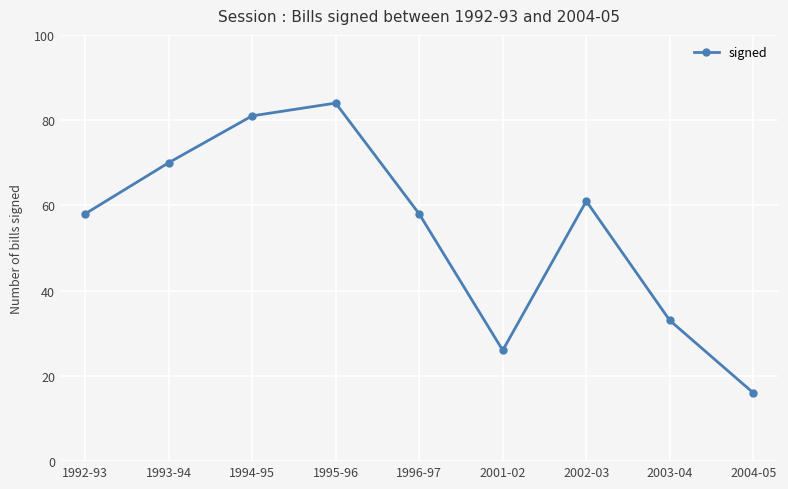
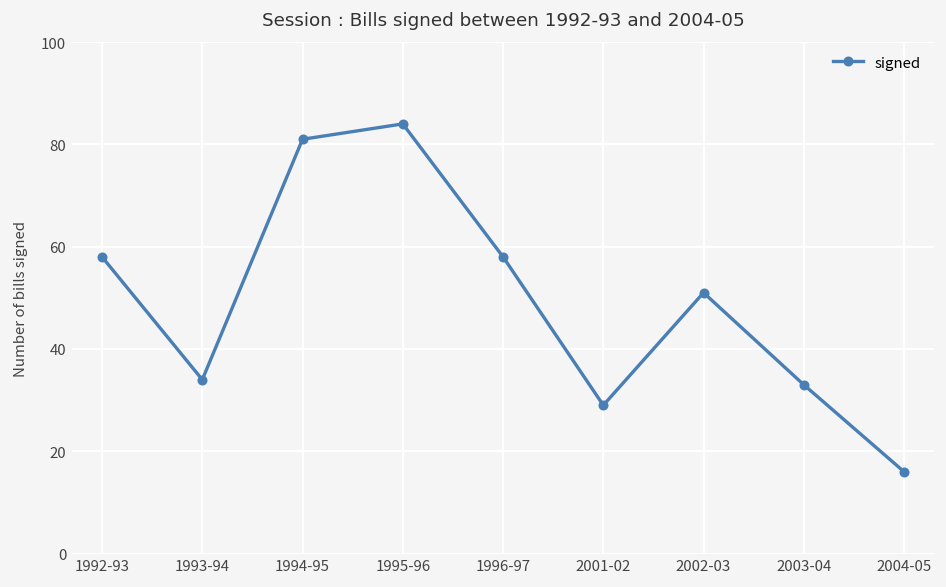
  {
    "1992-93": 58,
-   "1993-94": 70,
+   "1993-94": 34,
    "1994-95": 81,
    "1995-96": 84,
    "1996-97": 58,
-   "2001-02": 26,
-   "2002-03": 61,
+   "2001-02": 29,
+   "2002-03": 51,
    "2003-04": 33,
    "2004-05": 16
  }
